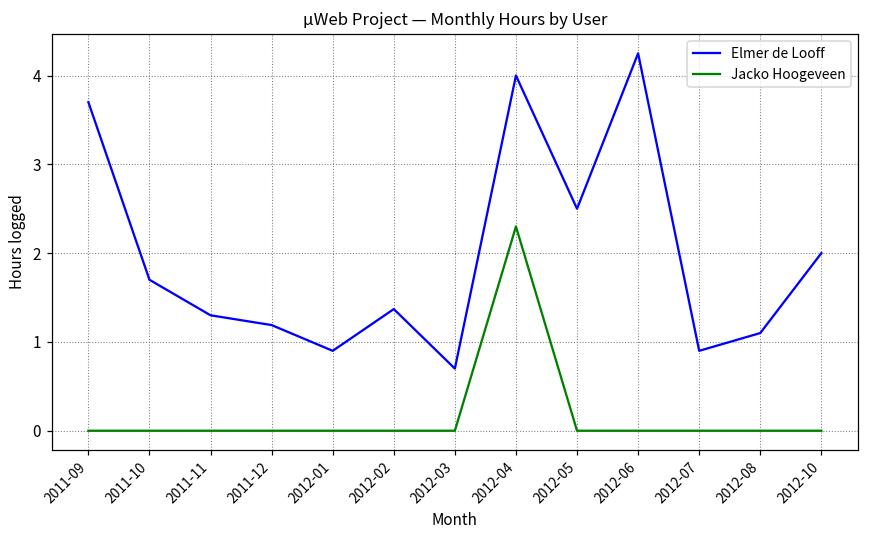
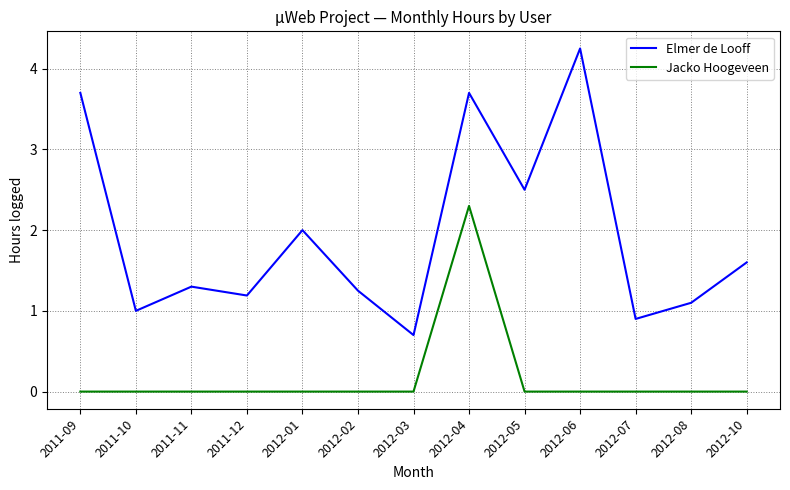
  {
    "Elmer de Looff": {
      "2011-09": 3.7,
-     "2011-10": 1.7,
+     "2011-10": 1.0,
      "2011-11": 1.3,
      "2011-12": 1.2,
-     "2012-01": 0.9,
-     "2012-02": 1.4,
+     "2012-01": 2.0,
+     "2012-02": 1.3,
      "2012-03": 0.7,
-     "2012-04": 4.0,
+     "2012-04": 3.7,
      "2012-05": 2.5,
      "2012-06": 4.3,
      "2012-07": 0.9,
      "2012-08": 1.1,
-     "2012-10": 2.0
+     "2012-10": 1.6
    },
    "Jacko Hoogeveen": {
      "2011-09": 0.0,
      "2011-10": 0.0,
      "2011-11": 0.0,
      "2011-12": 0.0,
      "2012-01": 0.0,
      "2012-02": 0.0,
      "2012-03": 0.0,
      "2012-04": 2.3,
      "2012-05": 0.0,
      "2012-06": 0.0,
      "2012-07": 0.0,
      "2012-08": 0.0,
      "2012-10": 0.0
    }
  }
